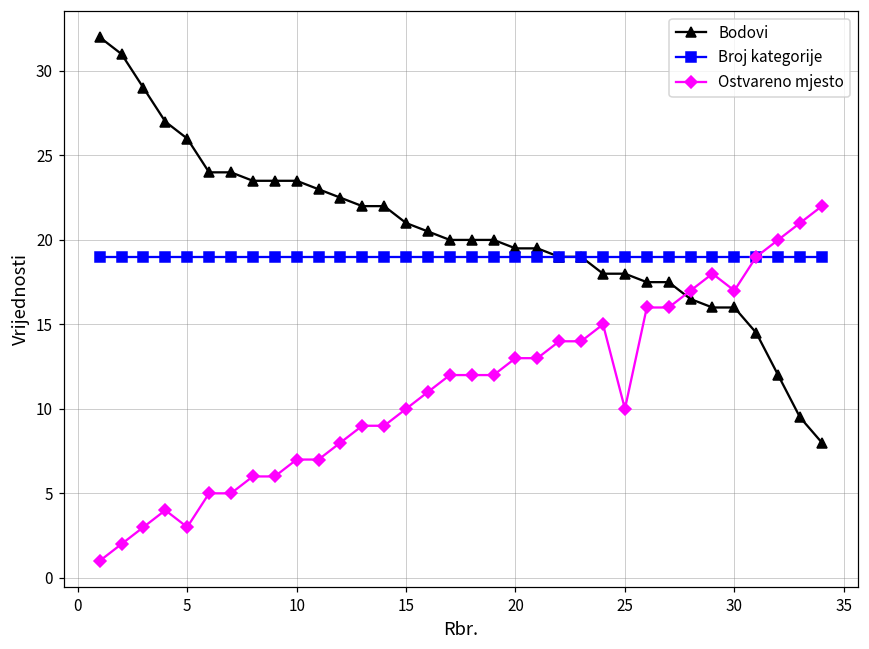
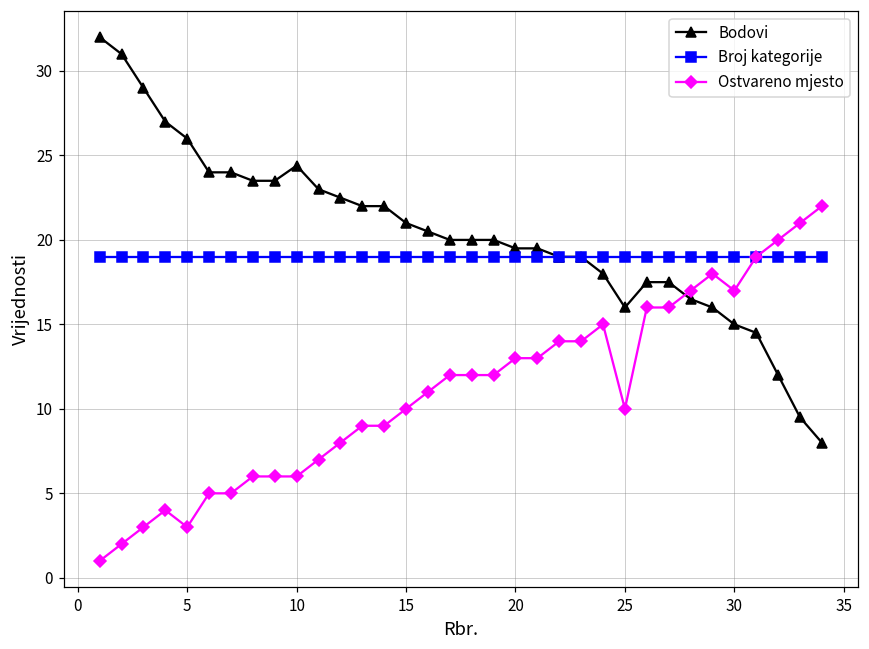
  {
    "Bodovi": {
      "5": 26.0,
-     "10": 23.5,
+     "10": 24.4,
      "15": 21.0,
      "20": 19.5,
-     "25": 18,
-     "30": 16
+     "25": 16,
+     "30": 15
    },
    "Broj kategorije": {
      "5": 19.0,
      "10": 19.0,
      "15": 19.0,
      "20": 19.0,
      "25": 19.0,
      "30": 19.0
    },
    "Ostvareno mjesto": {
      "5": 3,
-     "10": 7,
+     "10": 6,
      "15": 10,
      "20": 13,
      "25": 10,
      "30": 17
    }
  }
